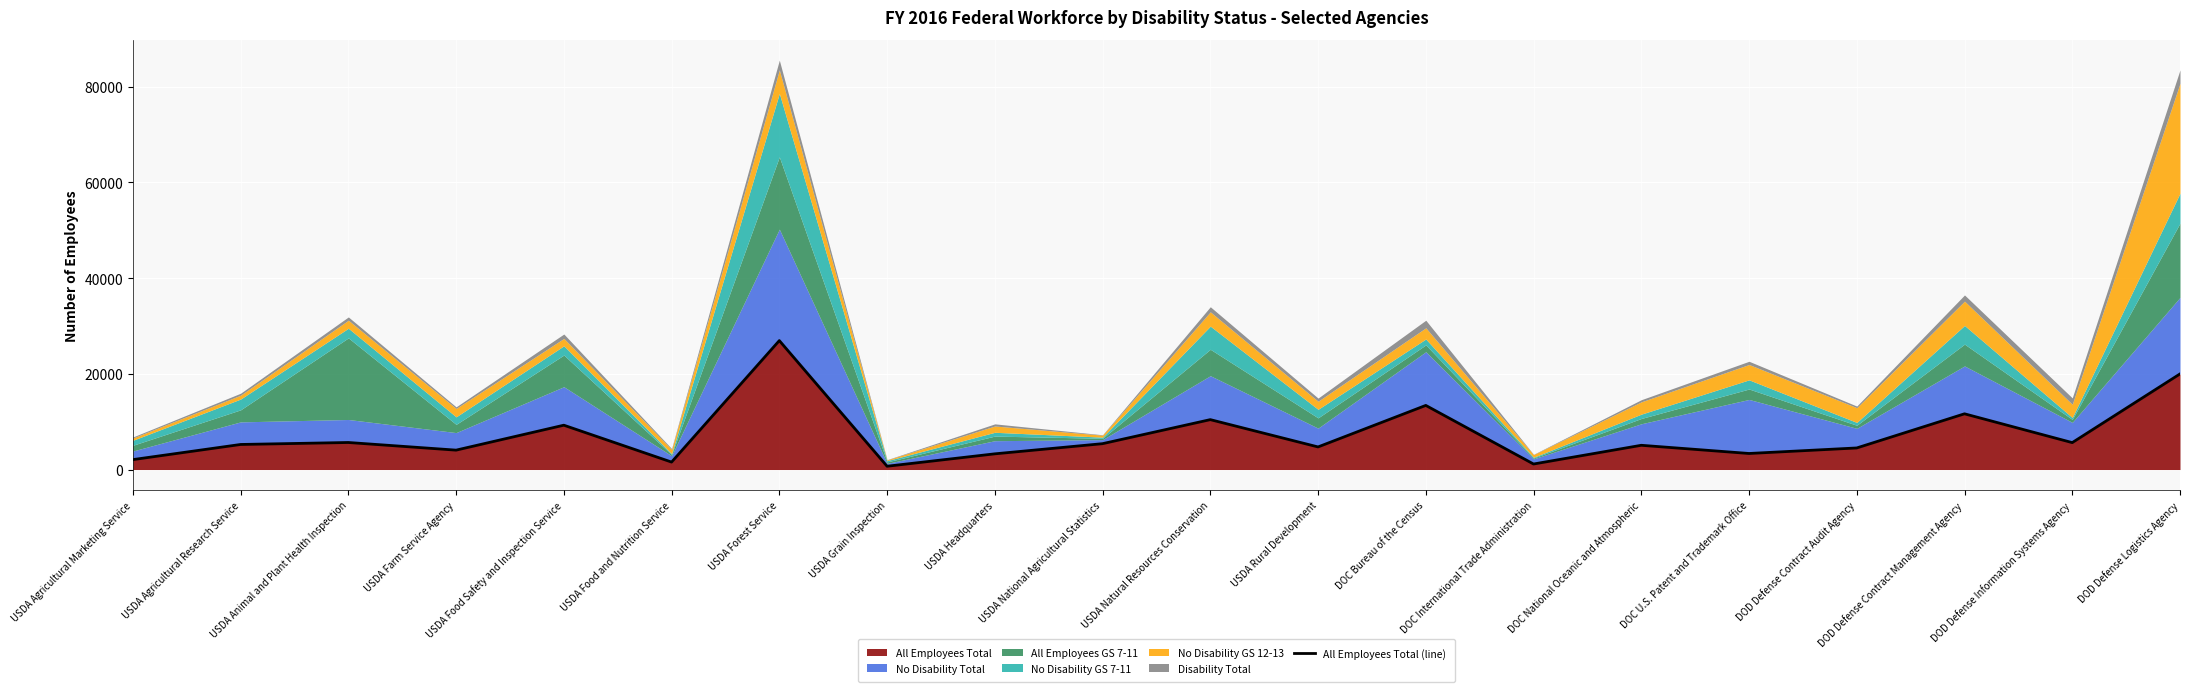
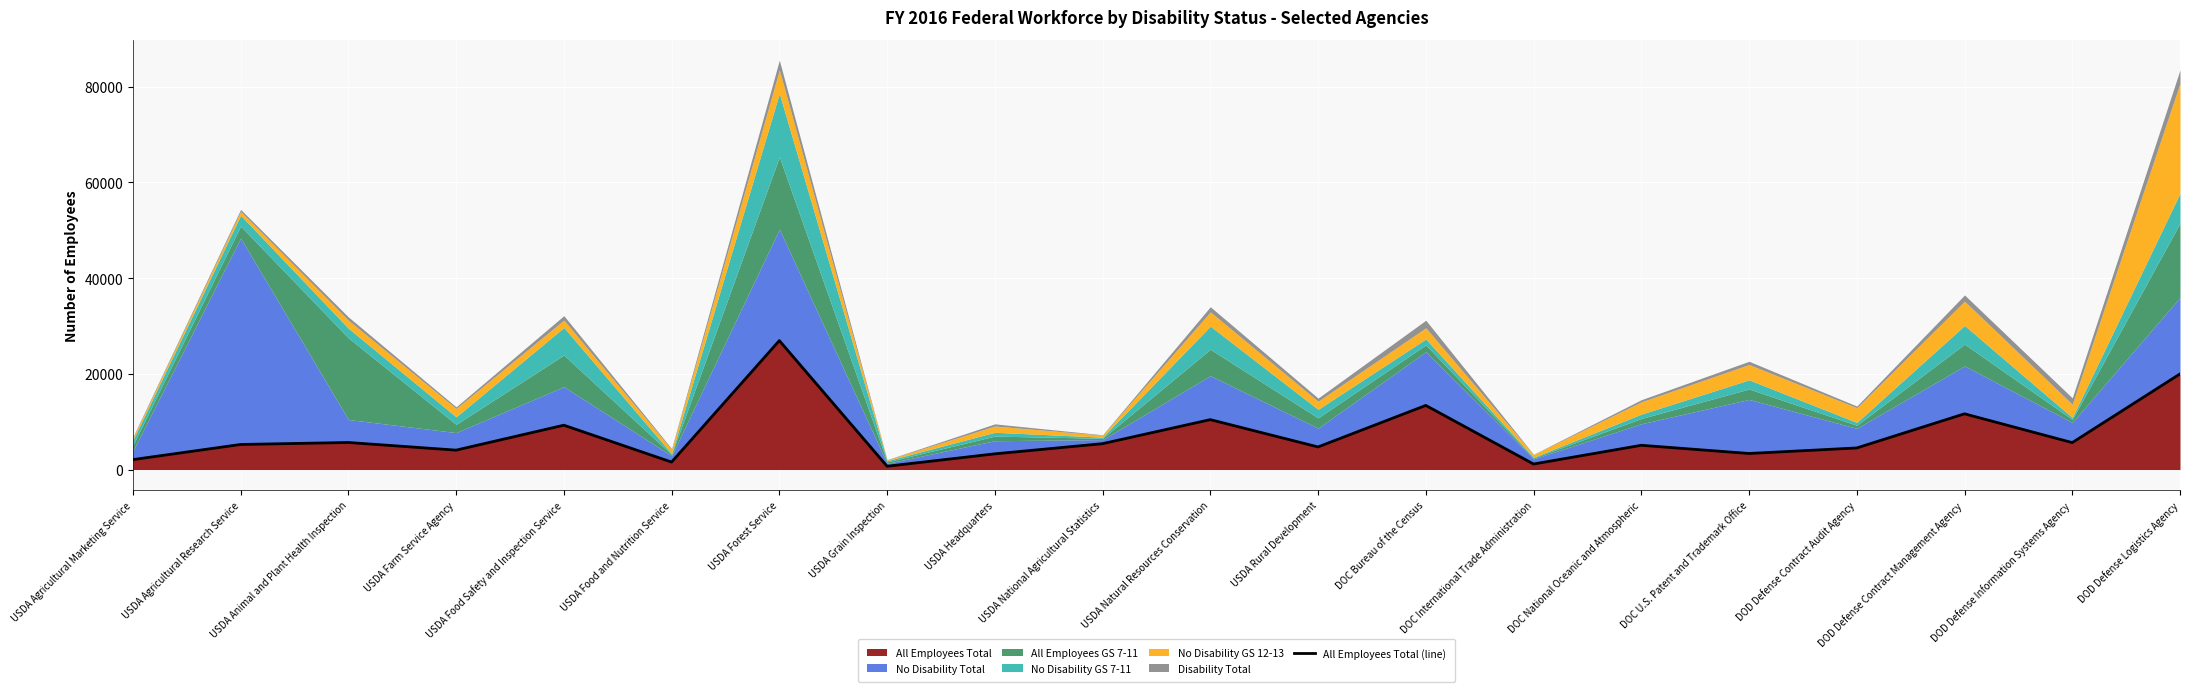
  {
    "All Employees Total": {
      "USDA Agricultural Marketing Service": 2000,
      "USDA Agricultural Research Service": 5000,
      "USDA Animal and Plant Health Inspection": 6000,
      "USDA Farm Service Agency": 4000,
      "USDA Food Safety and Inspection Service": 9000,
      "USDA Food and Nutrition Service": 2000,
      "USDA Forest Service": 27000,
      "USDA Grain Inspection": 1000,
      "USDA Headquarters": 3000,
      "USDA National Agricultural Statistics": 5000,
      "USDA Natural Resources Conservation": 10000,
      "USDA Rural Development": 5000,
      "DOC Bureau of the Census": 13000,
      "DOC International Trade Administration": 1000,
      "DOC National Oceanic and Atmospheric": 5000,
      "DOC U.S. Patent and Trademark Office": 3000,
      "DOD Defense Contract Audit Agency": 5000,
      "DOD Defense Contract Management Agency": 12000,
      "DOD Defense Information Systems Agency": 6000,
      "DOD Defense Logistics Agency": 20000
    },
    "No Disability Total": {
      "USDA Agricultural Marketing Service": 2000,
-     "USDA Agricultural Research Service": 5000,
+     "USDA Agricultural Research Service": 43000,
      "USDA Animal and Plant Health Inspection": 5000,
      "USDA Farm Service Agency": 4000,
      "USDA Food Safety and Inspection Service": 8000,
      "USDA Forest Service": 23000,
      "USDA Headquarters": 3000,
      "USDA Natural Resources Conservation": 9000,
      "USDA Rural Development": 4000,
      "DOC Bureau of the Census": 11000,
      "DOC National Oceanic and Atmospheric": 4000,
      "DOC U.S. Patent and Trademark Office": 11000,
      "DOD Defense Contract Audit Agency": 4000,
      "DOD Defense Contract Management Agency": 10000,
      "DOD Defense Information Systems Agency": 4000,
      "DOD Defense Logistics Agency": 16000
    },
    "All Employees GS 7-11": {
      "USDA Agricultural Marketing Service": 1000,
      "USDA Agricultural Research Service": 3000,
      "USDA Animal and Plant Health Inspection": 17000,
      "USDA Farm Service Agency": 2000,
      "USDA Food Safety and Inspection Service": 7000,
      "USDA Forest Service": 15000,
      "USDA Headquarters": 1000,
      "USDA Natural Resources Conservation": 6000,
      "USDA Rural Development": 2000,
      "DOC Bureau of the Census": 1000,
      "DOC National Oceanic and Atmospheric": 1000,
      "DOC U.S. Patent and Trademark Office": 2000,
      "DOD Defense Contract Audit Agency": 1000,
      "DOD Defense Contract Management Agency": 5000,
      "DOD Defense Logistics Agency": 16000
    },
    "No Disability GS 7-11": {
      "USDA Agricultural Research Service": 2000,
      "USDA Animal and Plant Health Inspection": 2000,
      "USDA Farm Service Agency": 2000,
-     "USDA Food Safety and Inspection Service": 2000,
+     "USDA Food Safety and Inspection Service": 6000,
      "USDA Forest Service": 13000,
      "USDA Headquarters": 1000,
      "USDA Natural Resources Conservation": 5000,
      "USDA Rural Development": 2000,
      "DOC Bureau of the Census": 1000,
      "DOC National Oceanic and Atmospheric": 1000,
      "DOC U.S. Patent and Trademark Office": 2000,
      "DOD Defense Contract Audit Agency": 1000,
      "DOD Defense Contract Management Agency": 4000,
      "DOD Defense Logistics Agency": 6000
    },
    "No Disability GS 12-13": {
      "USDA Animal and Plant Health Inspection": 2000,
      "USDA Food Safety and Inspection Service": 2000,
      "USDA Forest Service": 5000,
      "USDA Natural Resources Conservation": 3000,
      "USDA Rural Development": 2000,
      "DOC Bureau of the Census": 2000,
      "DOC U.S. Patent and Trademark Office": 3000,
      "DOD Defense Contract Management Agency": 5000,
      "DOD Defense Information Systems Agency": 3000,
      "DOD Defense Logistics Agency": 23000
    },
    "Disability Total": {
      "USDA Animal and Plant Health Inspection": 1000,
      "USDA Food Safety and Inspection Service": 1000,
      "USDA Forest Service": 2000,
      "USDA Natural Resources Conservation": 1000,
      "USDA Rural Development": 1000,
      "DOC Bureau of the Census": 2000,
      "DOC U.S. Patent and Trademark Office": 1000,
      "DOD Defense Contract Management Agency": 1000,
      "DOD Defense Information Systems Agency": 1000,
      "DOD Defense Logistics Agency": 3000
    }
  }
